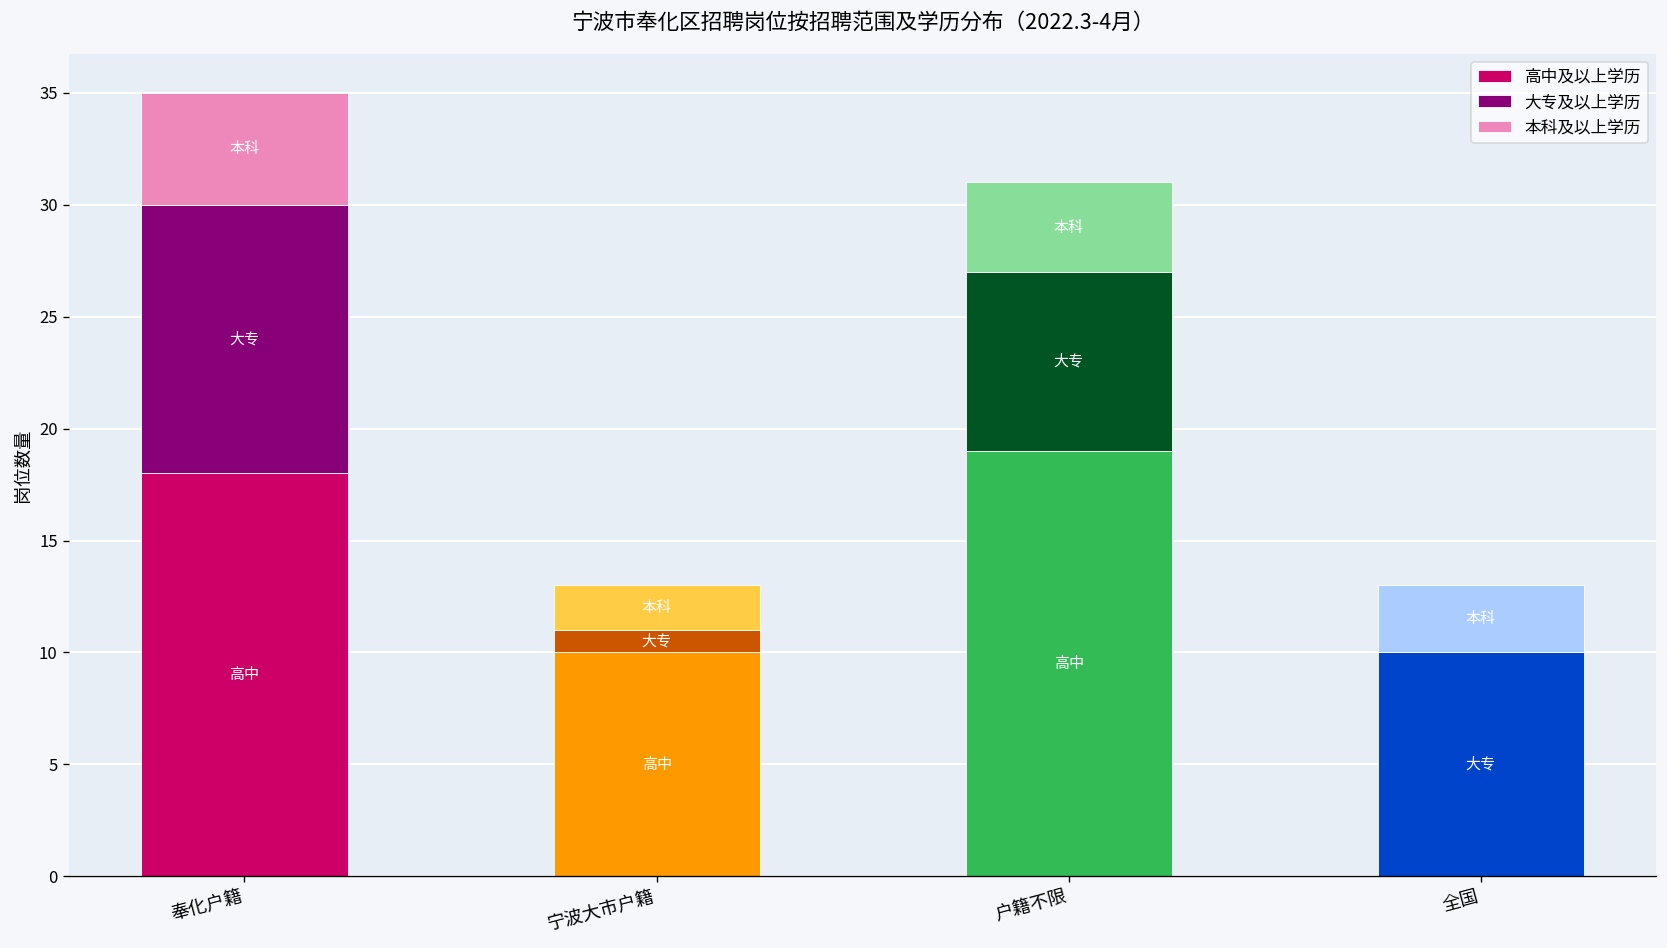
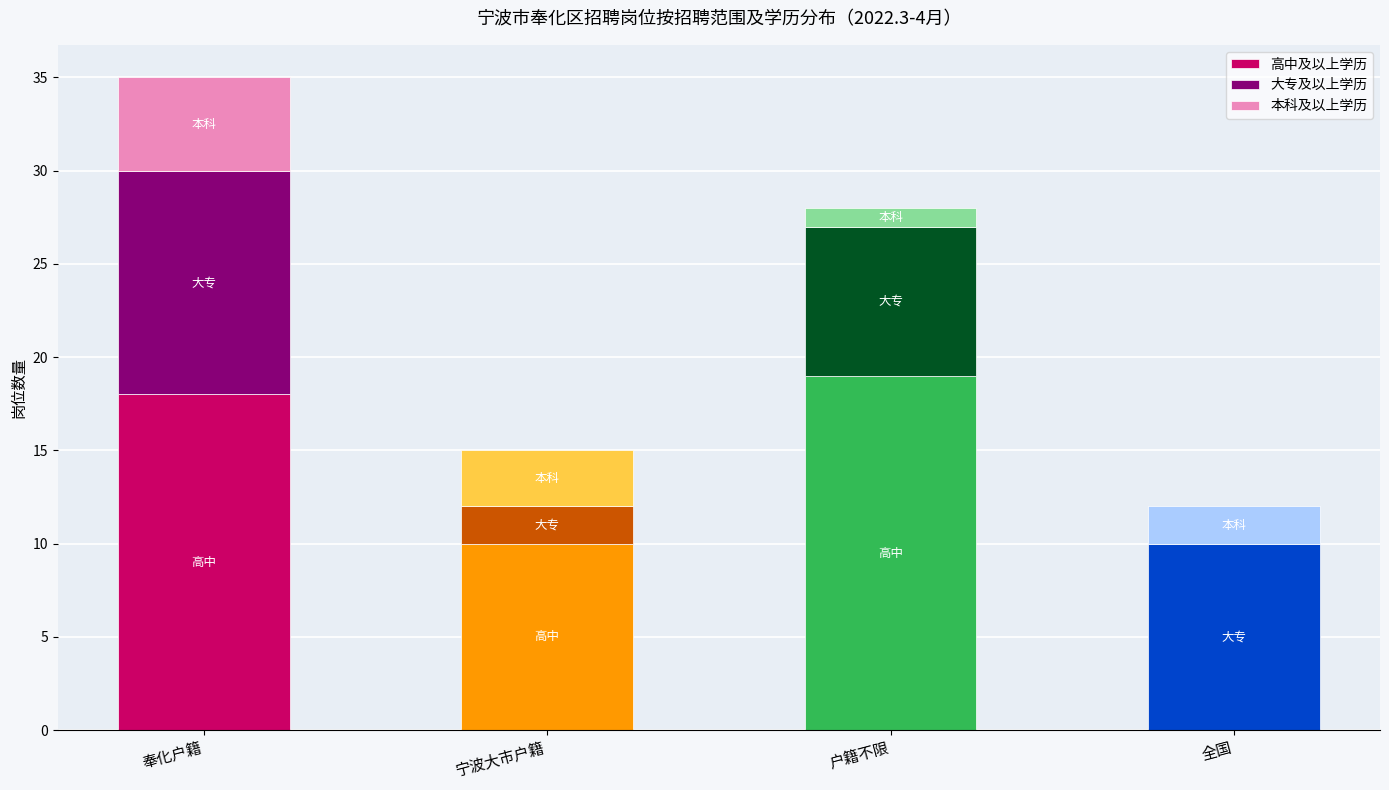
  {
    "高中及以上学历": {
      "奉化户籍": 18,
      "宁波大市户籍": 10,
      "户籍不限": 19,
      "全国": 0
    },
    "大专及以上学历": {
      "奉化户籍": 12,
-     "宁波大市户籍": 1,
+     "宁波大市户籍": 2,
      "户籍不限": 8,
      "全国": 10
    },
    "本科及以上学历": {
      "奉化户籍": 5,
-     "宁波大市户籍": 2,
-     "户籍不限": 4,
-     "全国": 3
+     "宁波大市户籍": 3,
+     "户籍不限": 1,
+     "全国": 2
    }
  }
